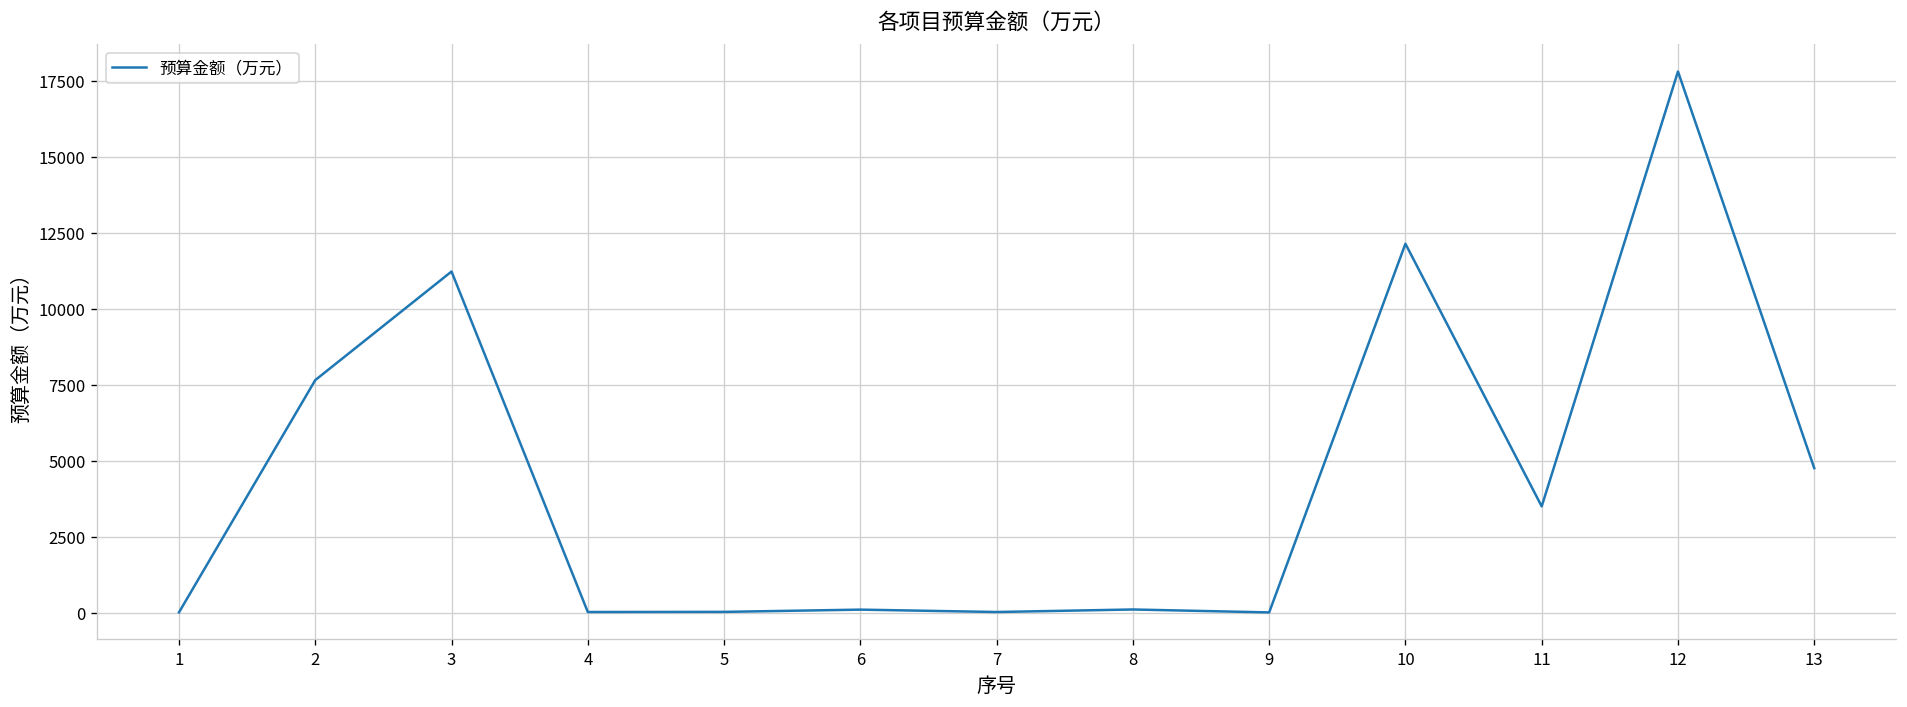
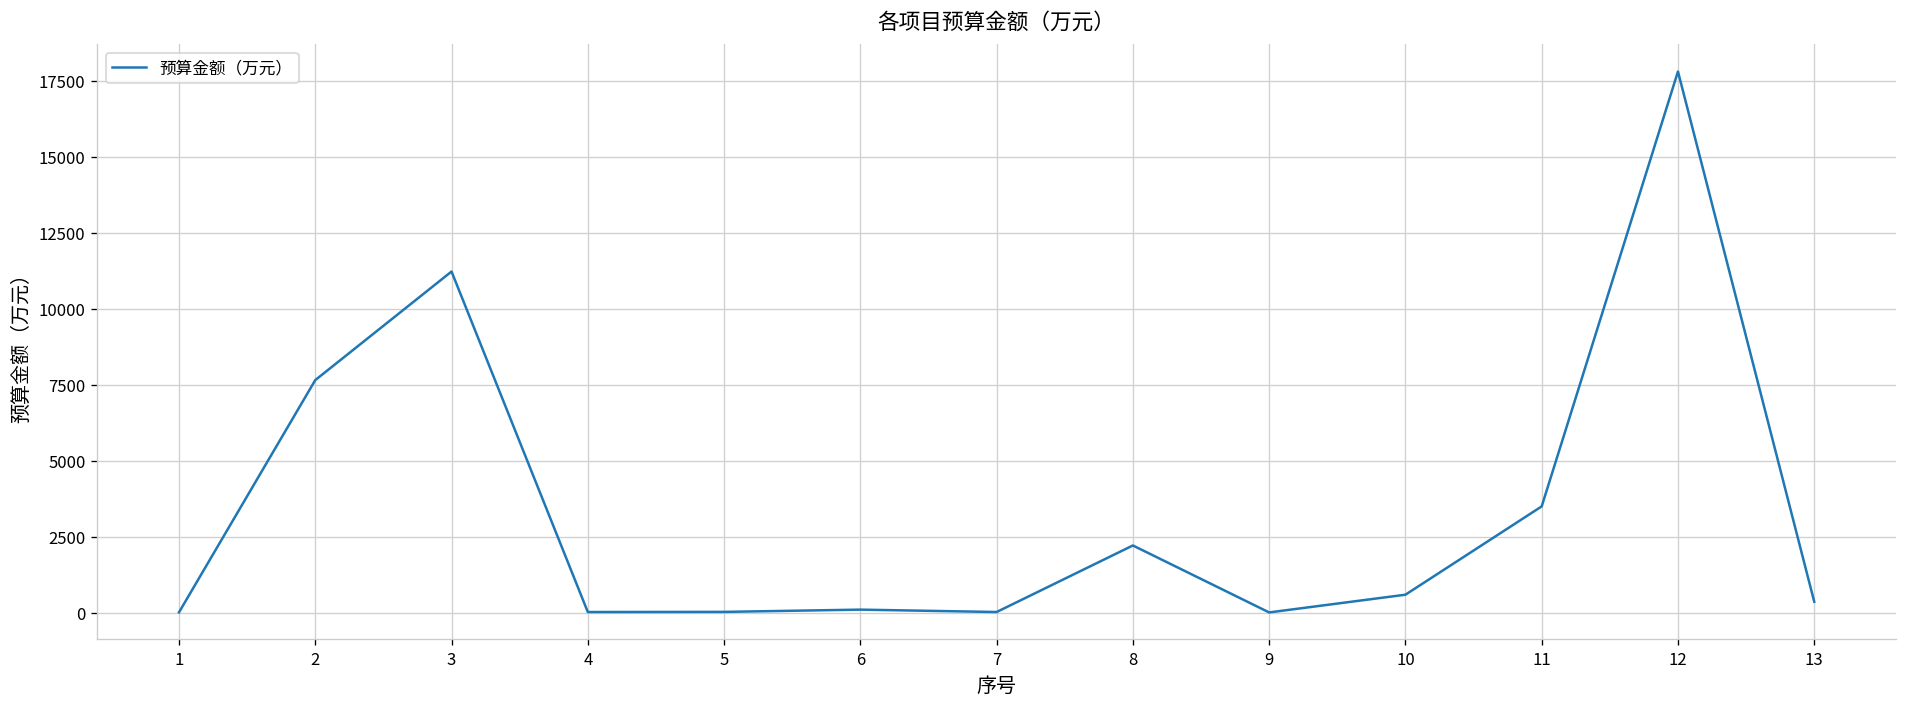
  {
    "1": 0,
    "2": 7600,
    "3": 11200,
    "4": 0,
    "5": 0,
    "6": 100,
    "7": 0,
-   "8": 100,
+   "8": 2200,
    "9": 0,
-   "10": 12100,
+   "10": 600,
    "11": 3500,
    "12": 17800,
-   "13": 4800
+   "13": 400
  }
